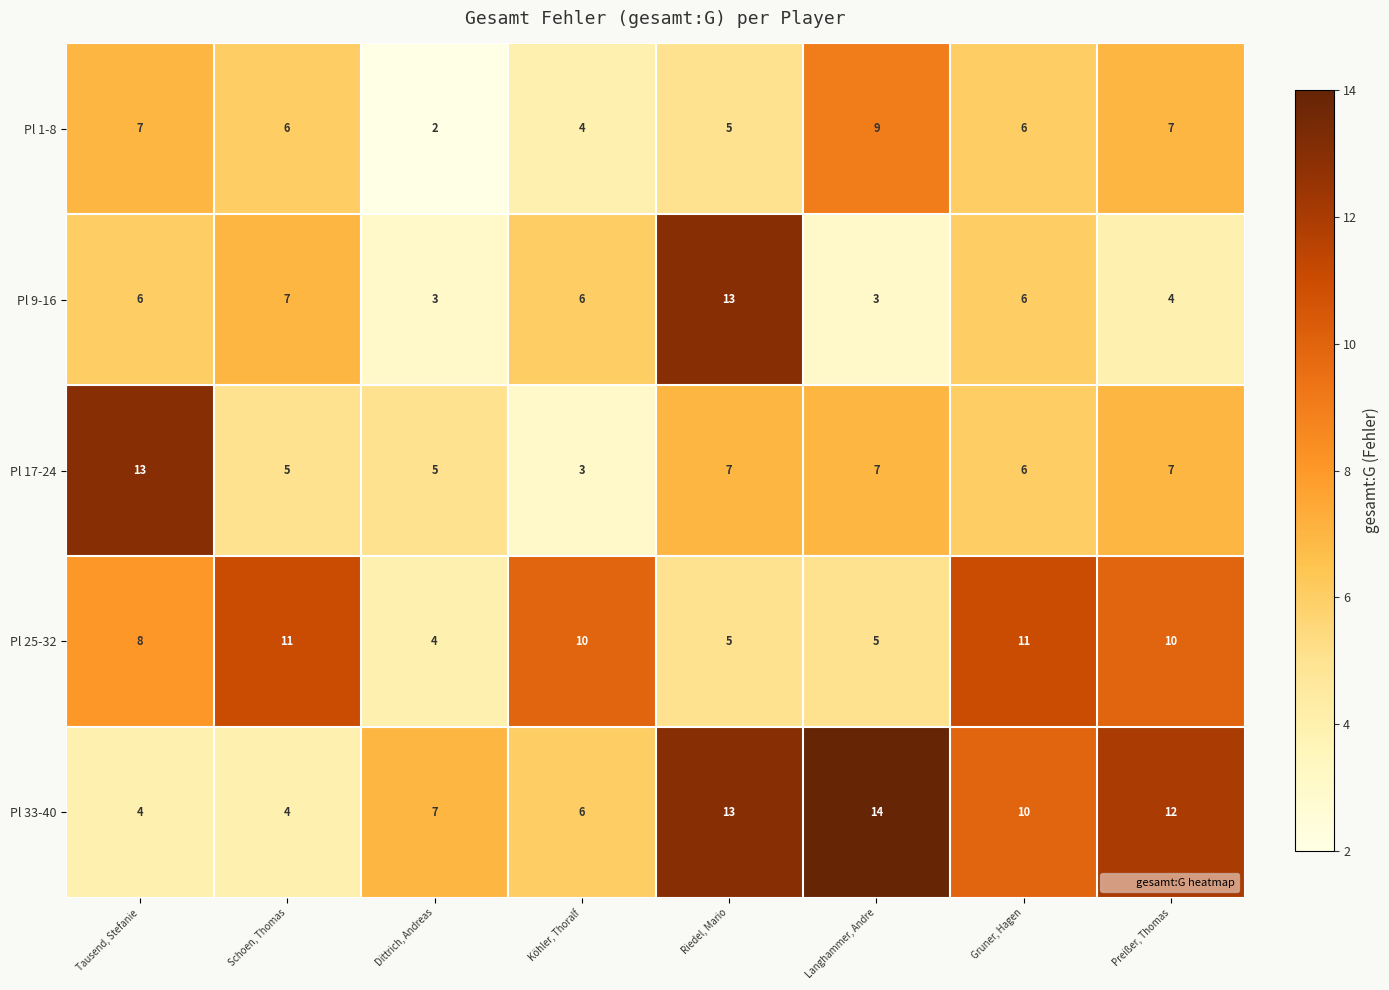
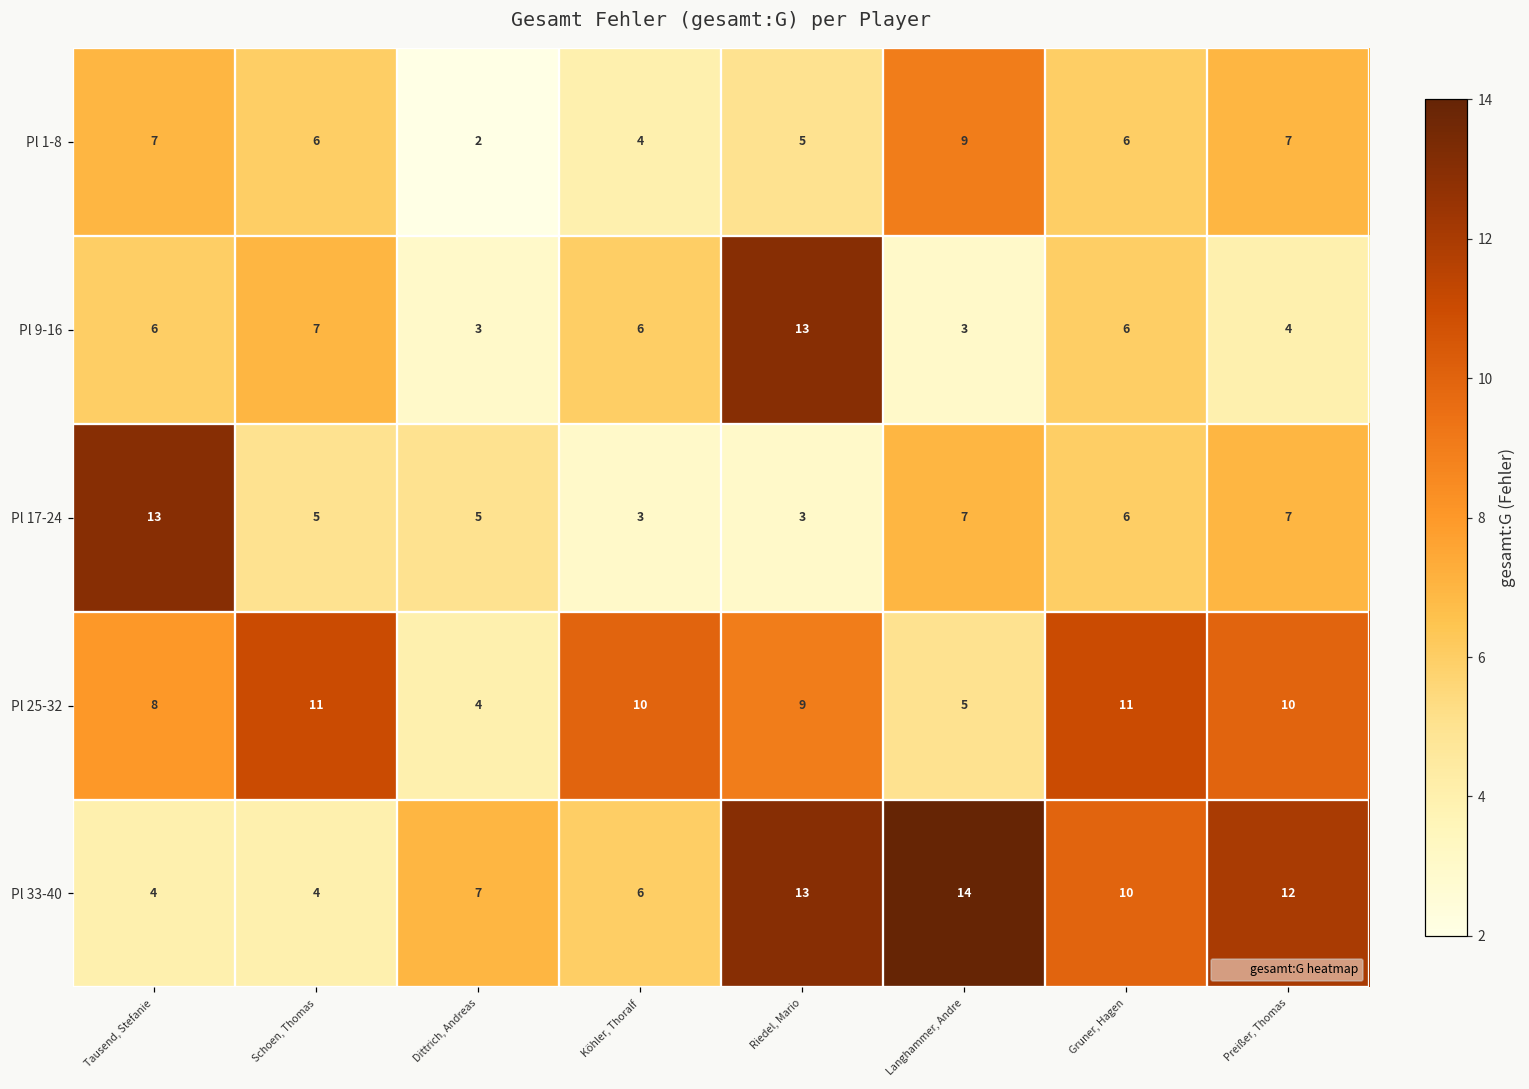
  {
    "Pl 1-8": {
      "Tausend, Stefanie": 7,
      "Schoen, Thomas": 6,
      "Dittrich, Andreas": 2,
      "Köhler, Thoralf": 4,
      "Riedel, Mario": 5,
      "Langhammer, Andre": 9,
      "Gruner, Hagen": 6,
      "Preißer, Thomas": 7
    },
    "Pl 9-16": {
      "Tausend, Stefanie": 6,
      "Schoen, Thomas": 7,
      "Dittrich, Andreas": 3,
      "Köhler, Thoralf": 6,
      "Riedel, Mario": 13,
      "Langhammer, Andre": 3,
      "Gruner, Hagen": 6,
      "Preißer, Thomas": 4
    },
    "Pl 17-24": {
      "Tausend, Stefanie": 13,
      "Schoen, Thomas": 5,
      "Dittrich, Andreas": 5,
      "Köhler, Thoralf": 3,
-     "Riedel, Mario": 7,
+     "Riedel, Mario": 3,
      "Langhammer, Andre": 7,
      "Gruner, Hagen": 6,
      "Preißer, Thomas": 7
    },
    "Pl 25-32": {
      "Tausend, Stefanie": 8,
      "Schoen, Thomas": 11,
      "Dittrich, Andreas": 4,
      "Köhler, Thoralf": 10,
-     "Riedel, Mario": 5,
+     "Riedel, Mario": 9,
      "Langhammer, Andre": 5,
      "Gruner, Hagen": 11,
      "Preißer, Thomas": 10
    },
    "Pl 33-40": {
      "Tausend, Stefanie": 4,
      "Schoen, Thomas": 4,
      "Dittrich, Andreas": 7,
      "Köhler, Thoralf": 6,
      "Riedel, Mario": 13,
      "Langhammer, Andre": 14,
      "Gruner, Hagen": 10,
      "Preißer, Thomas": 12
    }
  }
